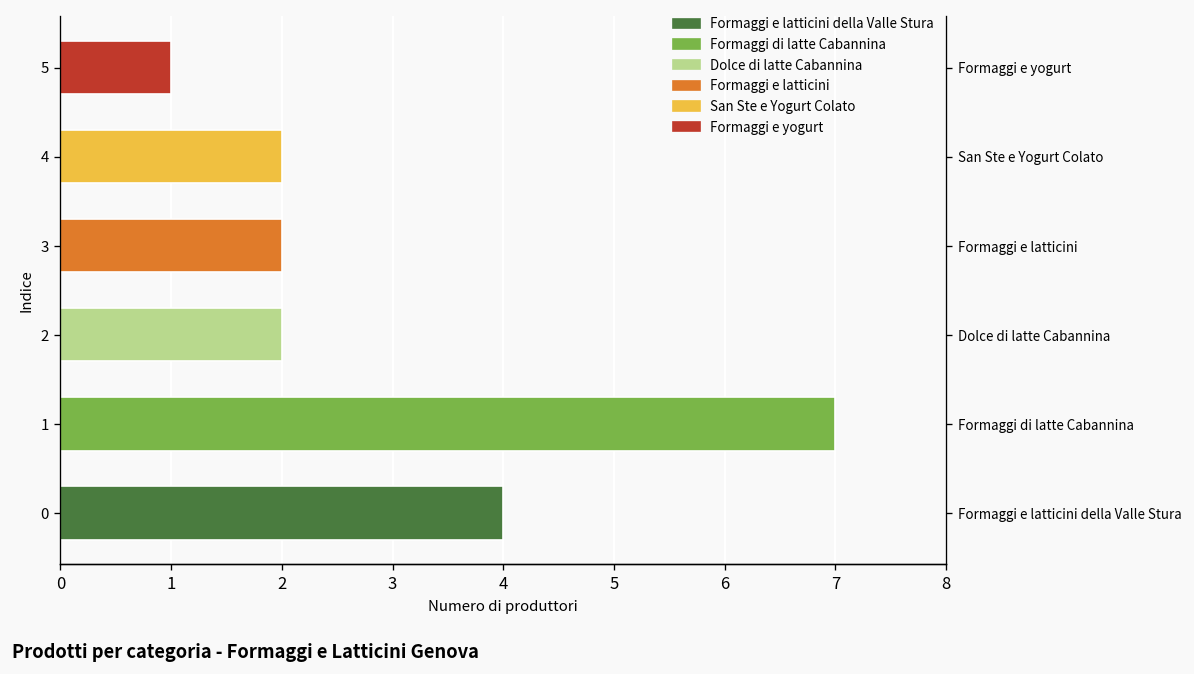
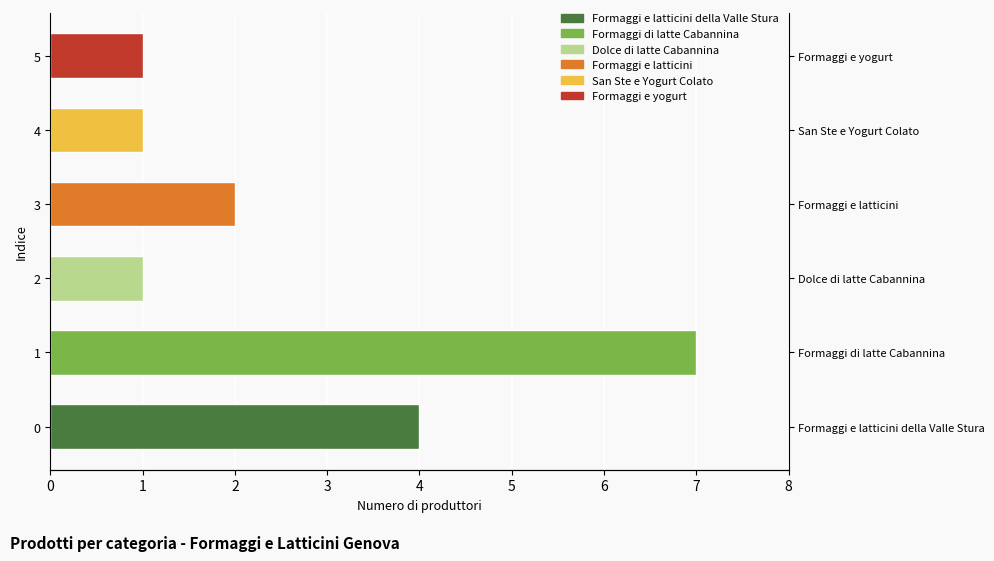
  {
    "5": 1,
-   "4": 2,
+   "4": 1,
    "3": 2,
-   "2": 2,
+   "2": 1,
    "1": 7,
    "0": 4
  }
